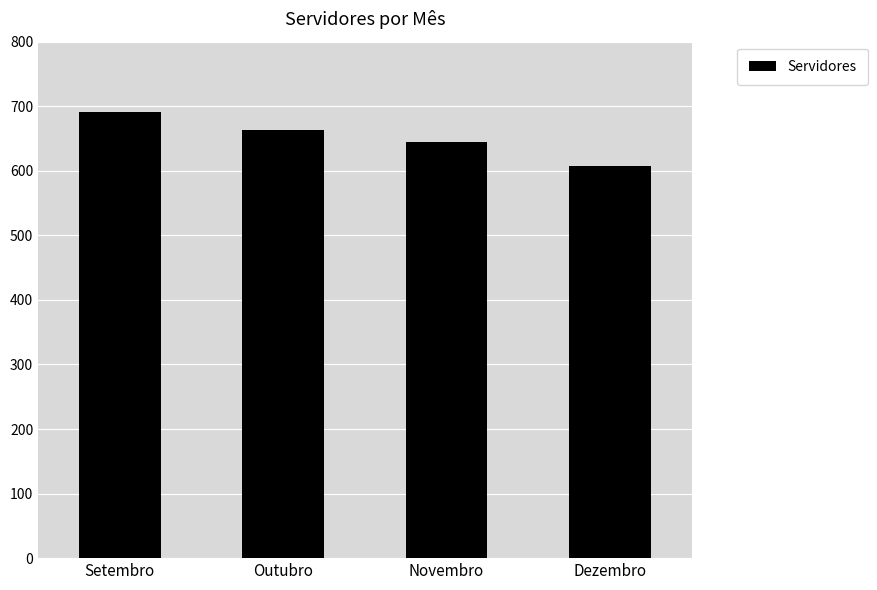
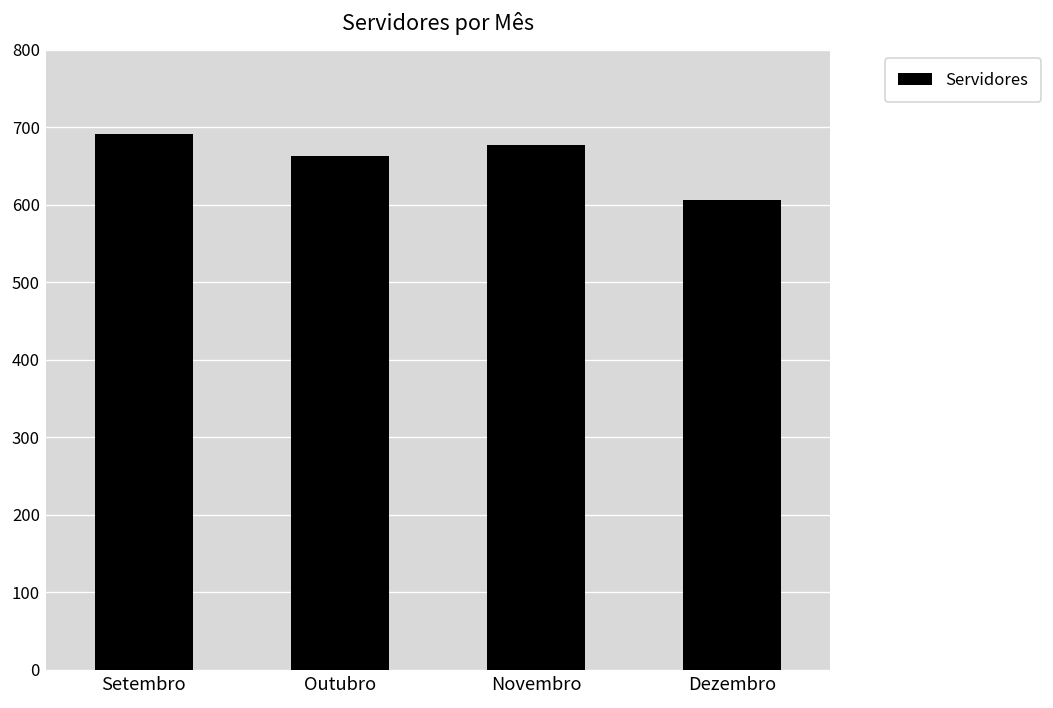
  {
    "Setembro": 690,
    "Outubro": 660,
-   "Novembro": 640,
+   "Novembro": 680,
    "Dezembro": 610
  }
